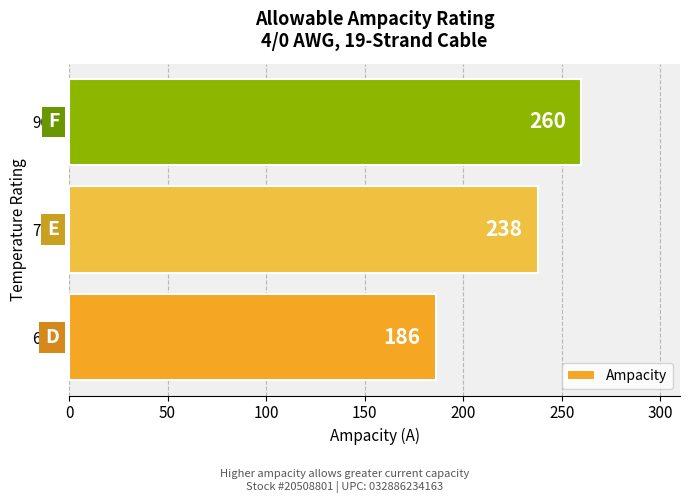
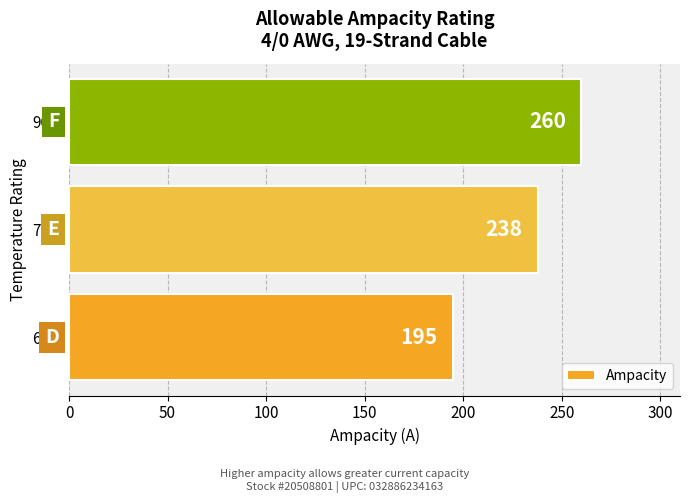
  {
    "90C": 260,
    "75C": 238,
-   "60C": 186
+   "60C": 195
  }
